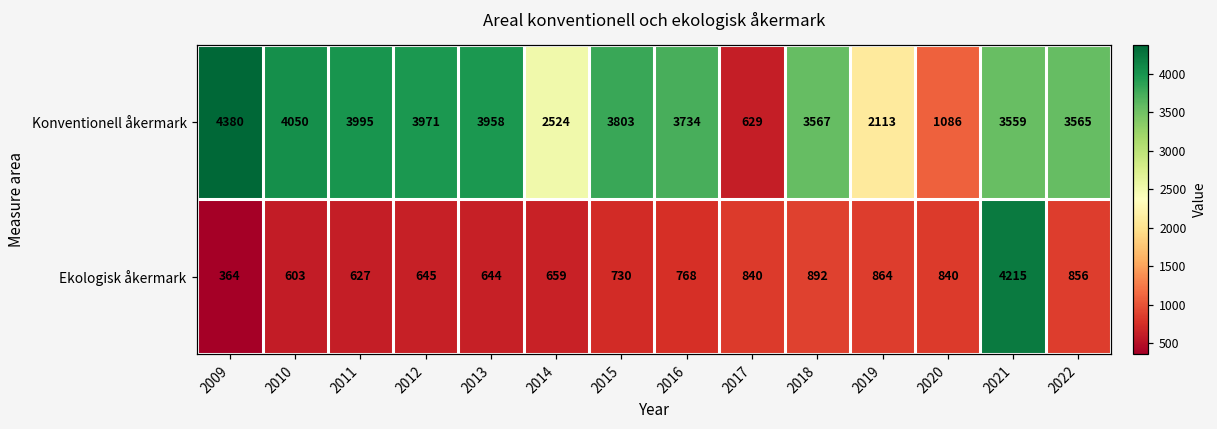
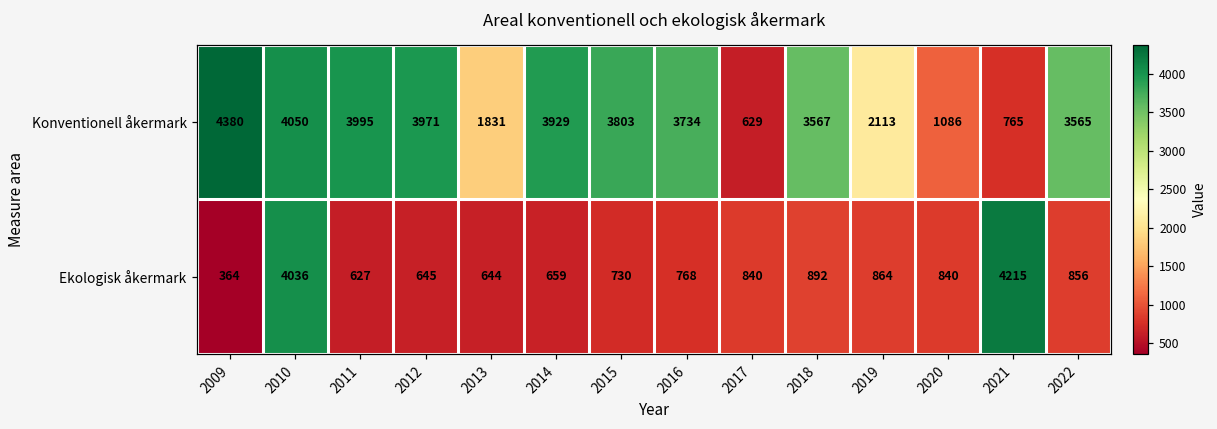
  {
    "Konventionell åkermark": {
      "2009": 4380,
      "2010": 4050,
      "2011": 3995,
      "2012": 3971,
-     "2013": 3958,
-     "2014": 2524,
+     "2013": 1831,
+     "2014": 3929,
      "2015": 3803,
      "2016": 3734,
      "2017": 629,
      "2018": 3567,
      "2019": 2113,
      "2020": 1086,
-     "2021": 3559,
+     "2021": 765,
      "2022": 3565
    },
    "Ekologisk åkermark": {
      "2009": 364,
-     "2010": 603,
+     "2010": 4036,
      "2011": 627,
      "2012": 645,
      "2013": 644,
      "2014": 659,
      "2015": 730,
      "2016": 768,
      "2017": 840,
      "2018": 892,
      "2019": 864,
      "2020": 840,
      "2021": 4215,
      "2022": 856
    }
  }
